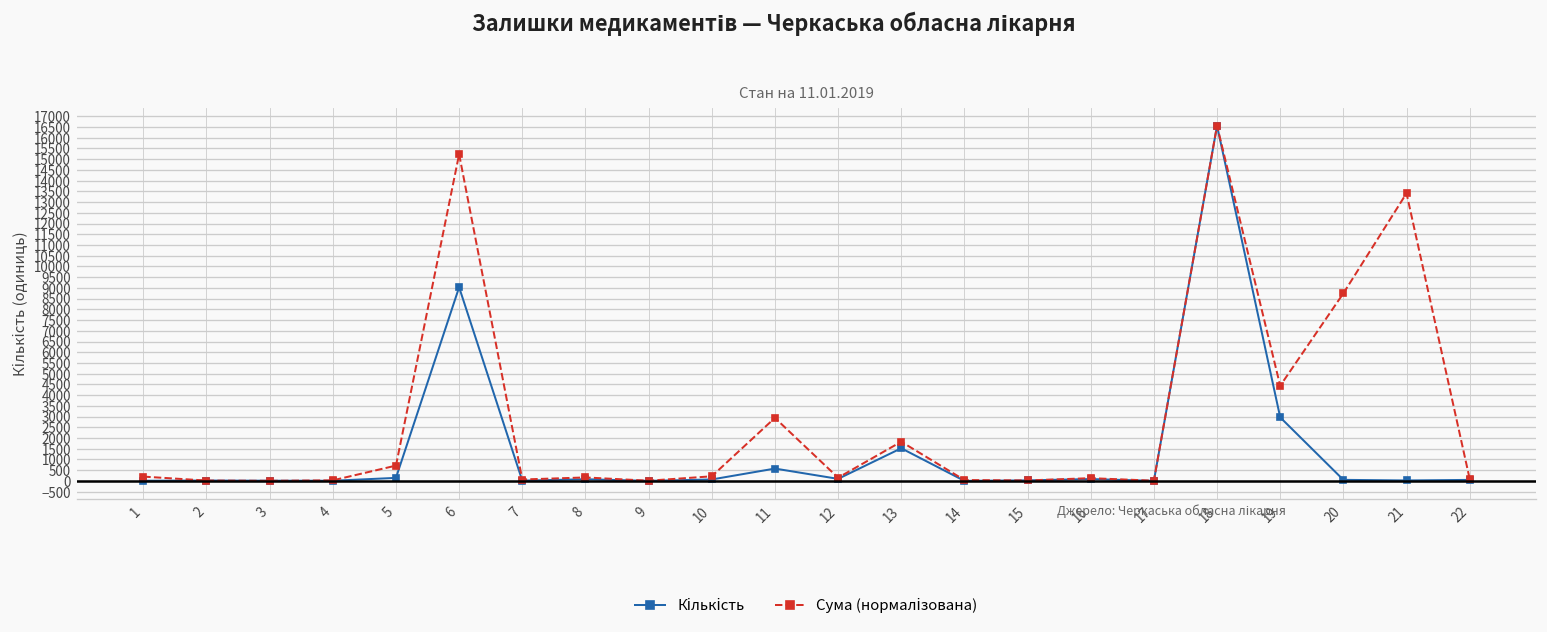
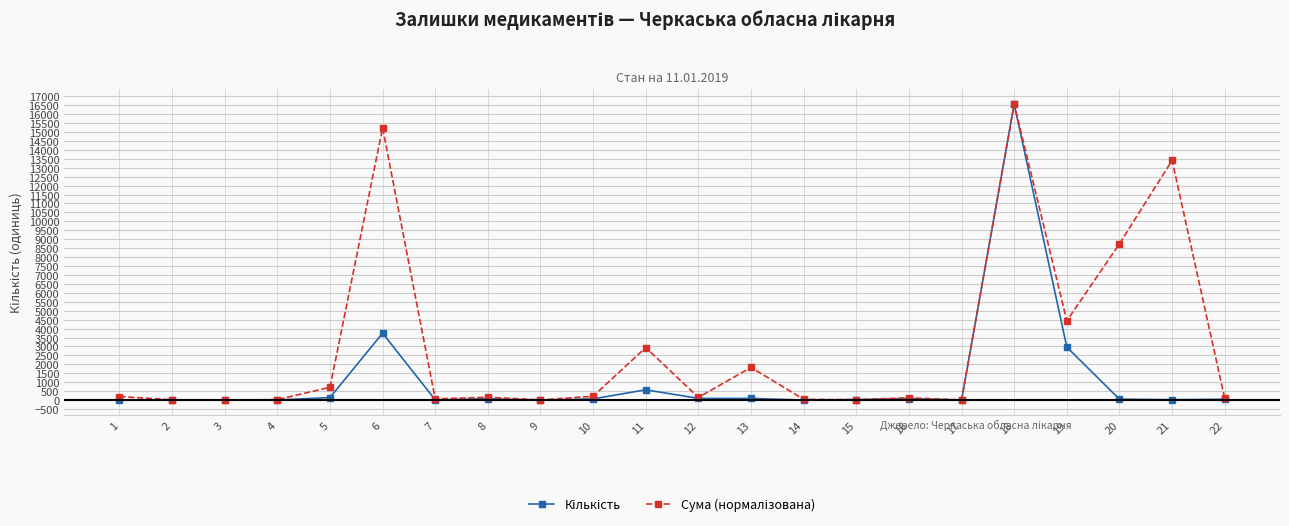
  {
    "Кількість": {
      "1": 0,
      "5": 100,
-     "6": 9000,
+     "6": 3700,
      "10": 100,
      "11": 600,
-     "13": 1500,
+     "13": 100,
      "19": 3000,
      "20": 100,
      "21": 0
    },
    "Сума (нормалізована)": {
      "1": 200,
      "5": 700,
      "6": 15200,
      "10": 200,
      "11": 2900,
      "13": 1800,
      "19": 4400,
      "20": 8700,
      "21": 13400
    }
  }
